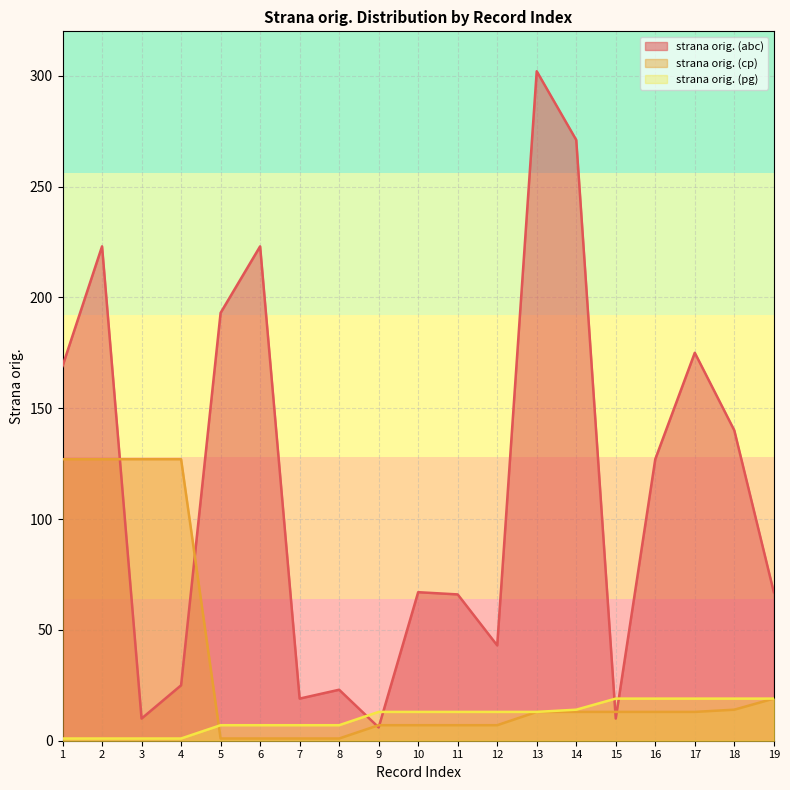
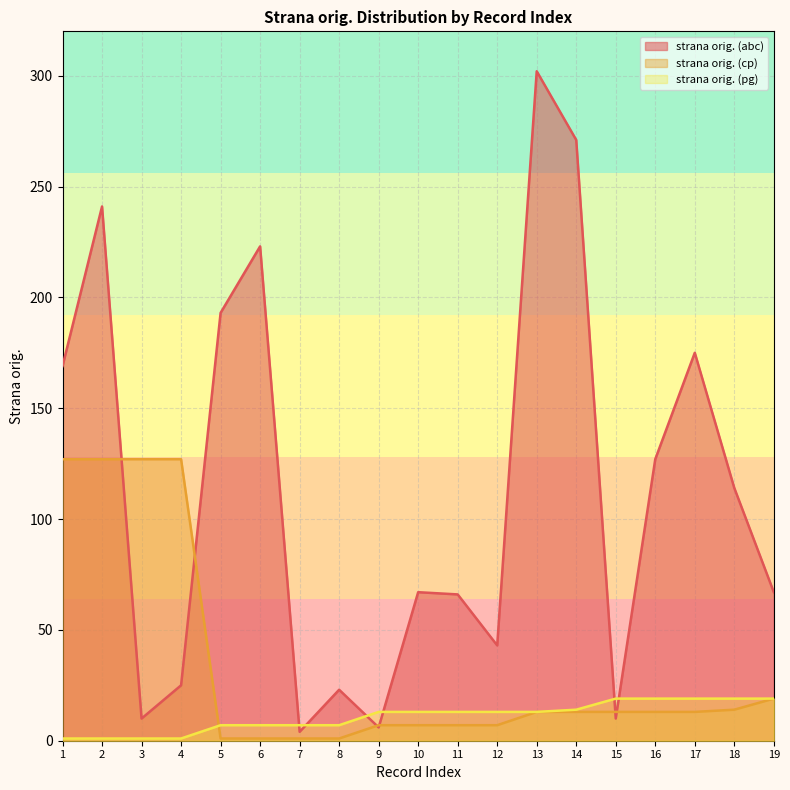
  {
    "strana orig. (abc)": {
      "1": 169,
-     "2": 223,
+     "2": 241,
      "3": 10,
      "4": 25,
      "5": 193,
      "6": 223,
-     "7": 19,
+     "7": 4,
      "8": 23,
      "10": 67,
      "11": 66,
      "12": 43,
      "13": 302,
      "14": 271,
      "15": 10,
      "16": 127,
      "17": 175,
-     "18": 140,
+     "18": 114,
      "19": 67
    }
  }
